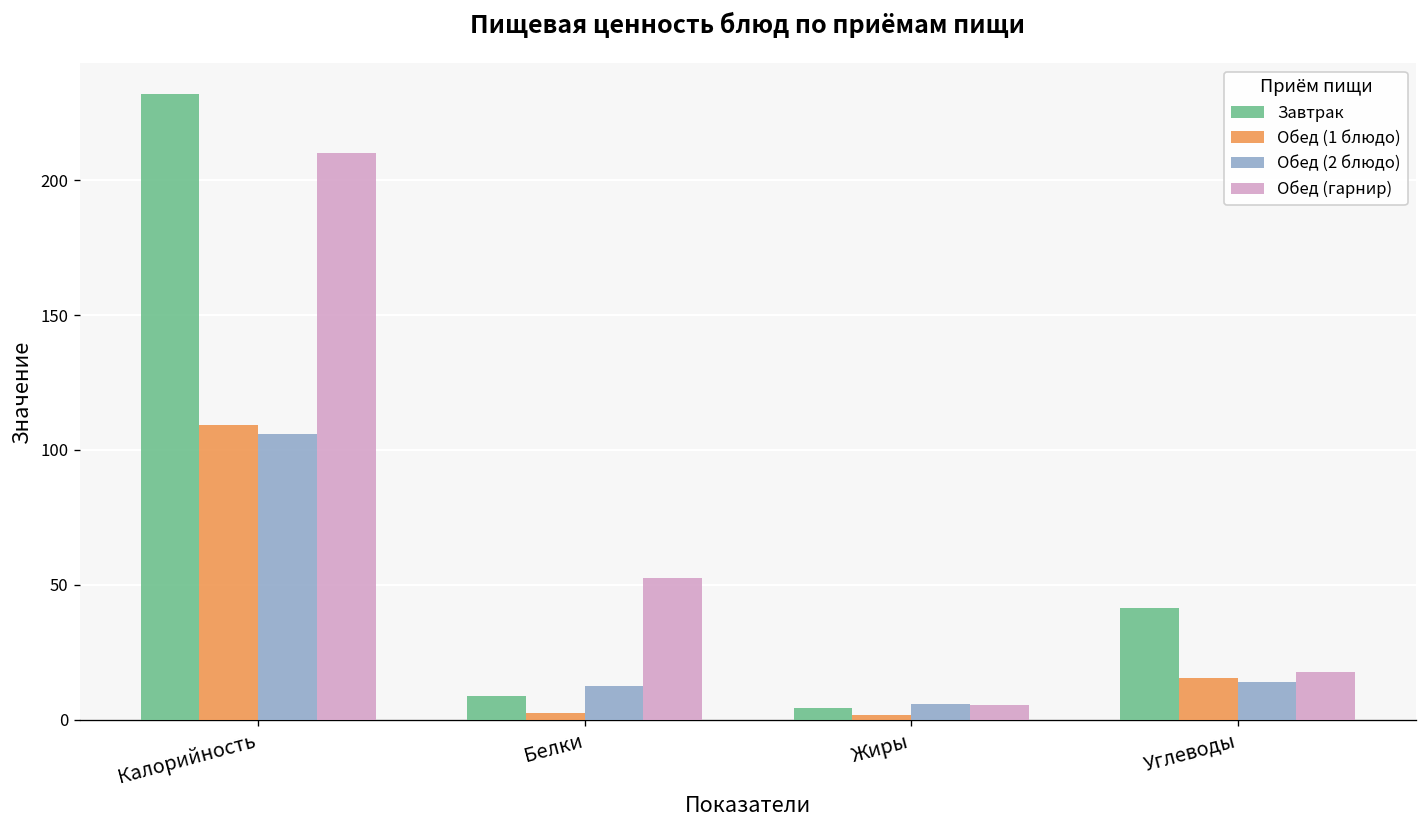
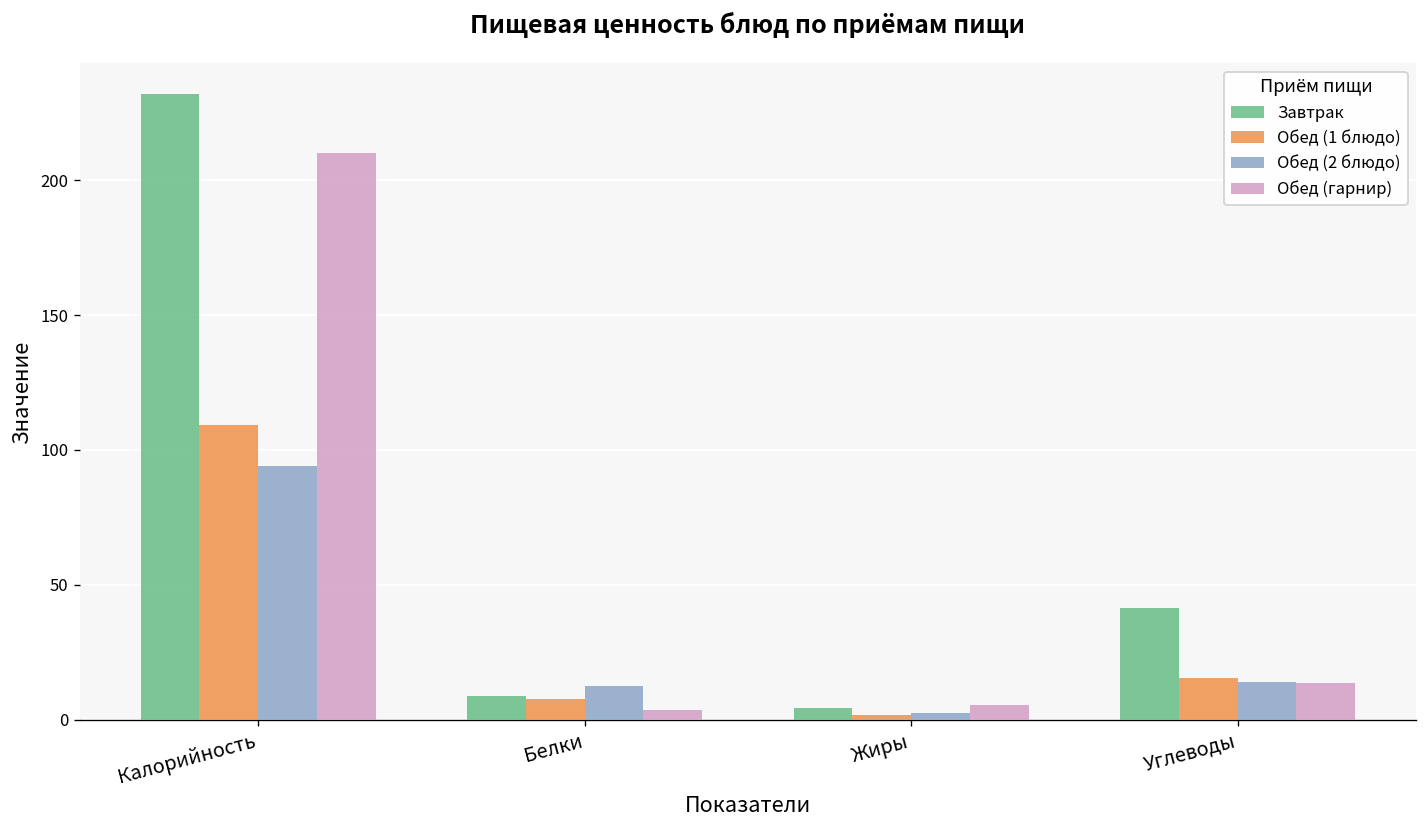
  {
    "Завтрак": {
      "Калорийность": 232,
      "Белки": 9,
      "Жиры": 4,
      "Углеводы": 41
    },
    "Обед (1 блюдо)": {
      "Калорийность": 109,
-     "Белки": 2,
+     "Белки": 8,
      "Жиры": 2,
      "Углеводы": 16
    },
    "Обед (2 блюдо)": {
-     "Калорийность": 106,
+     "Калорийность": 94,
      "Белки": 12,
-     "Жиры": 6,
+     "Жиры": 2,
      "Углеводы": 14
    },
    "Обед (гарнир)": {
      "Калорийность": 210,
-     "Белки": 53,
+     "Белки": 4,
      "Жиры": 5,
-     "Углеводы": 18
+     "Углеводы": 14
    }
  }
